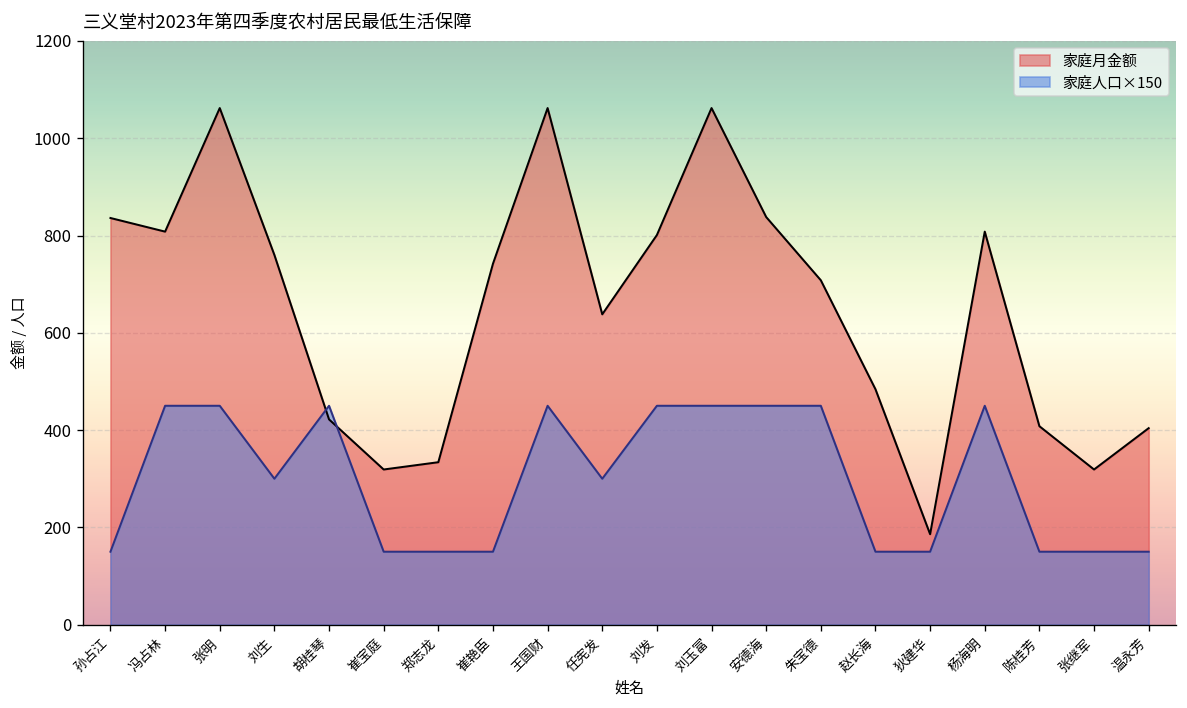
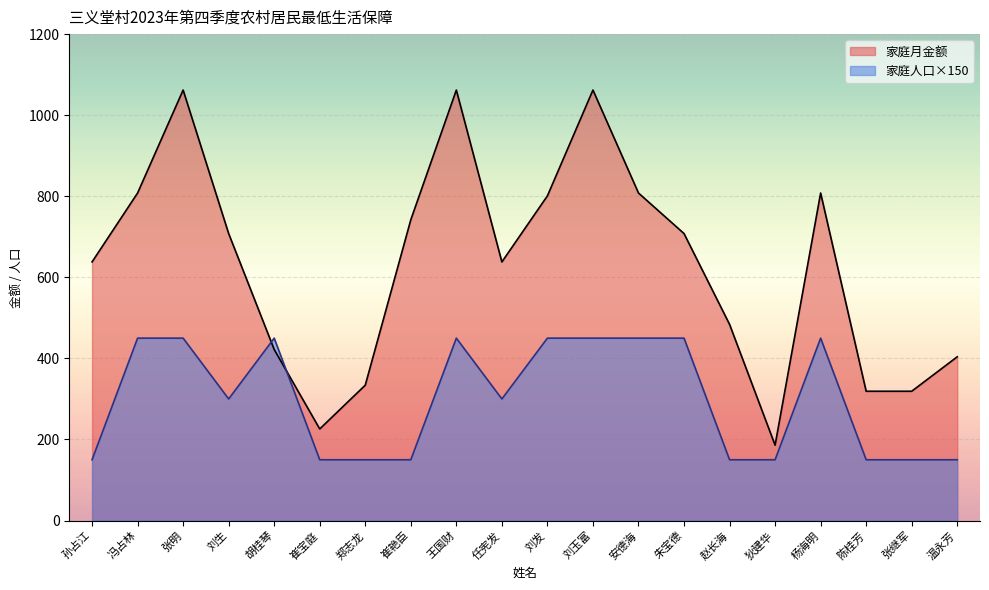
  {
    "家庭月金额": {
-     "孙占江": 840,
+     "孙占江": 640,
      "冯占林": 810,
      "张明": 1060,
-     "刘生": 760,
+     "刘生": 710,
      "胡桂琴": 420,
-     "崔宝庭": 320,
+     "崔宝庭": 230,
      "郑志龙": 330,
      "崔艳臣": 740,
      "王国财": 1060,
      "任宪发": 640,
      "刘发": 800,
      "刘玉富": 1060,
-     "安德海": 840,
+     "安德海": 810,
      "朱宝德": 710,
      "赵长海": 480,
      "狄建华": 190,
      "杨海明": 810,
-     "陈桂芳": 410,
+     "陈桂芳": 320,
      "张继军": 320,
      "温永芳": 400
    },
    "家庭人口×150": {
      "孙占江": 150,
      "冯占林": 450,
      "张明": 450,
      "刘生": 300,
      "胡桂琴": 450,
      "崔宝庭": 150,
      "郑志龙": 150,
      "崔艳臣": 150,
      "王国财": 450,
      "任宪发": 300,
      "刘发": 450,
      "刘玉富": 450,
      "安德海": 450,
      "朱宝德": 450,
      "赵长海": 150,
      "狄建华": 150,
      "杨海明": 450,
      "陈桂芳": 150,
      "张继军": 150,
      "温永芳": 150
    }
  }
